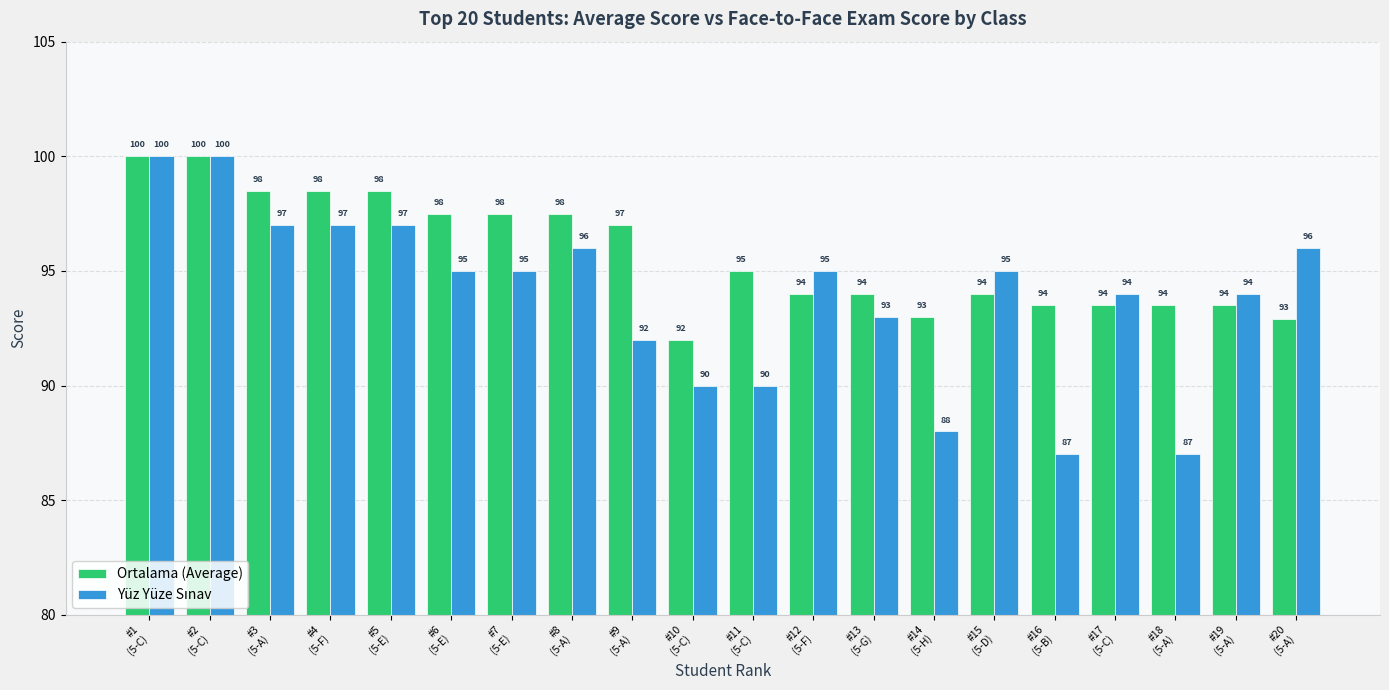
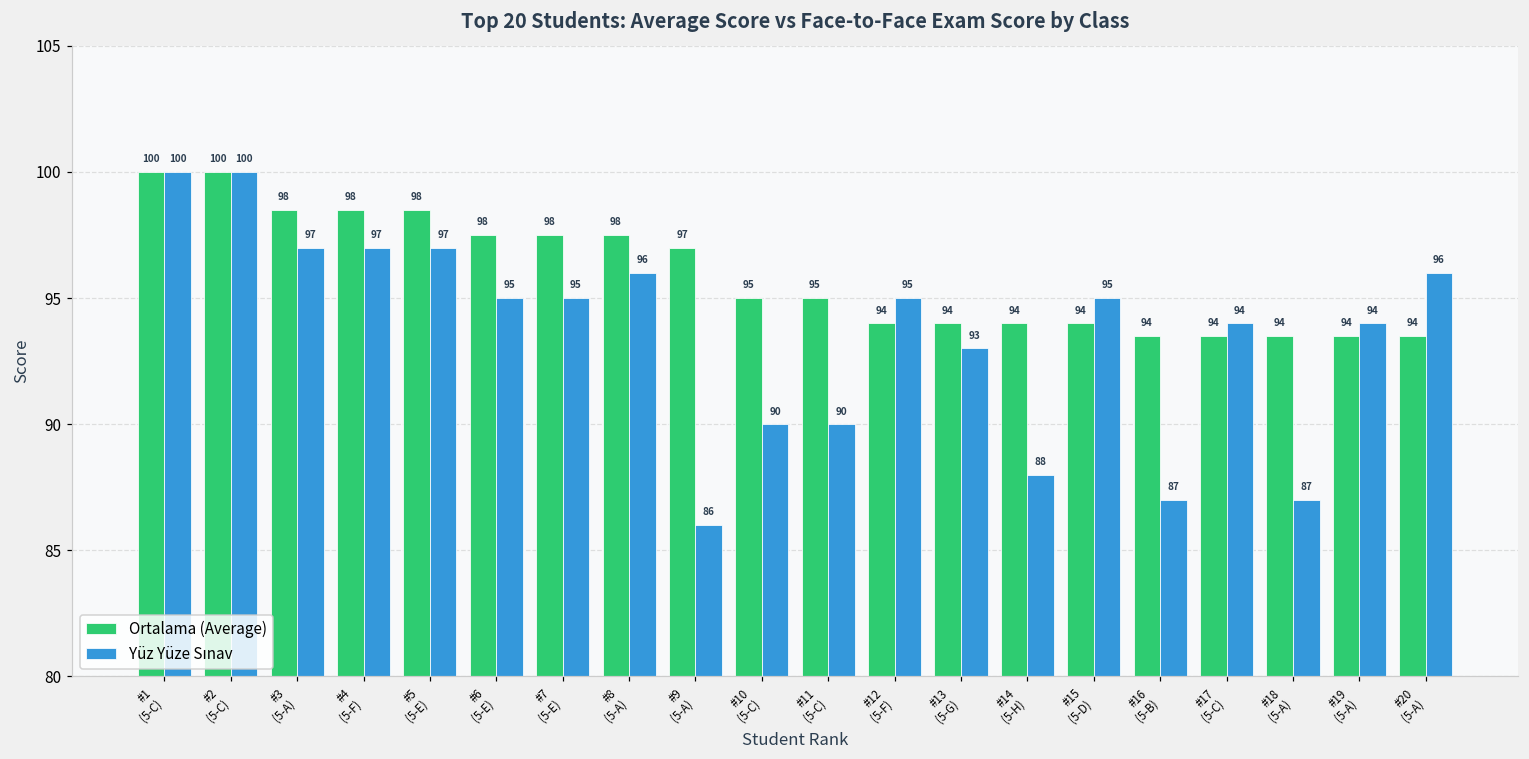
  {
    "Ortalama (Average)": {
      "#1 (5-C)": 100,
      "#2 (5-C)": 100,
      "#3 (5-A)": 98,
      "#4 (5-F)": 98,
      "#5 (5-E)": 98,
      "#6 (5-E)": 98,
      "#7 (5-E)": 98,
      "#8 (5-A)": 98,
      "#9 (5-A)": 97,
-     "#10 (5-C)": 92,
+     "#10 (5-C)": 95,
      "#11 (5-C)": 95,
      "#12 (5-F)": 94,
      "#13 (5-G)": 94,
-     "#14 (5-H)": 93,
+     "#14 (5-H)": 94,
      "#15 (5-D)": 94,
      "#16 (5-B)": 94,
      "#17 (5-C)": 94,
      "#18 (5-A)": 94,
      "#19 (5-A)": 94,
-     "#20 (5-A)": 93
+     "#20 (5-A)": 94
    },
    "Yüz Yüze Sınav": {
      "#1 (5-C)": 100,
      "#2 (5-C)": 100,
      "#3 (5-A)": 97,
      "#4 (5-F)": 97,
      "#5 (5-E)": 97,
      "#6 (5-E)": 95,
      "#7 (5-E)": 95,
      "#8 (5-A)": 96,
-     "#9 (5-A)": 92,
+     "#9 (5-A)": 86,
      "#10 (5-C)": 90,
      "#11 (5-C)": 90,
      "#12 (5-F)": 95,
      "#13 (5-G)": 93,
      "#14 (5-H)": 88,
      "#15 (5-D)": 95,
      "#16 (5-B)": 87,
      "#17 (5-C)": 94,
      "#18 (5-A)": 87,
      "#19 (5-A)": 94,
      "#20 (5-A)": 96
    }
  }
